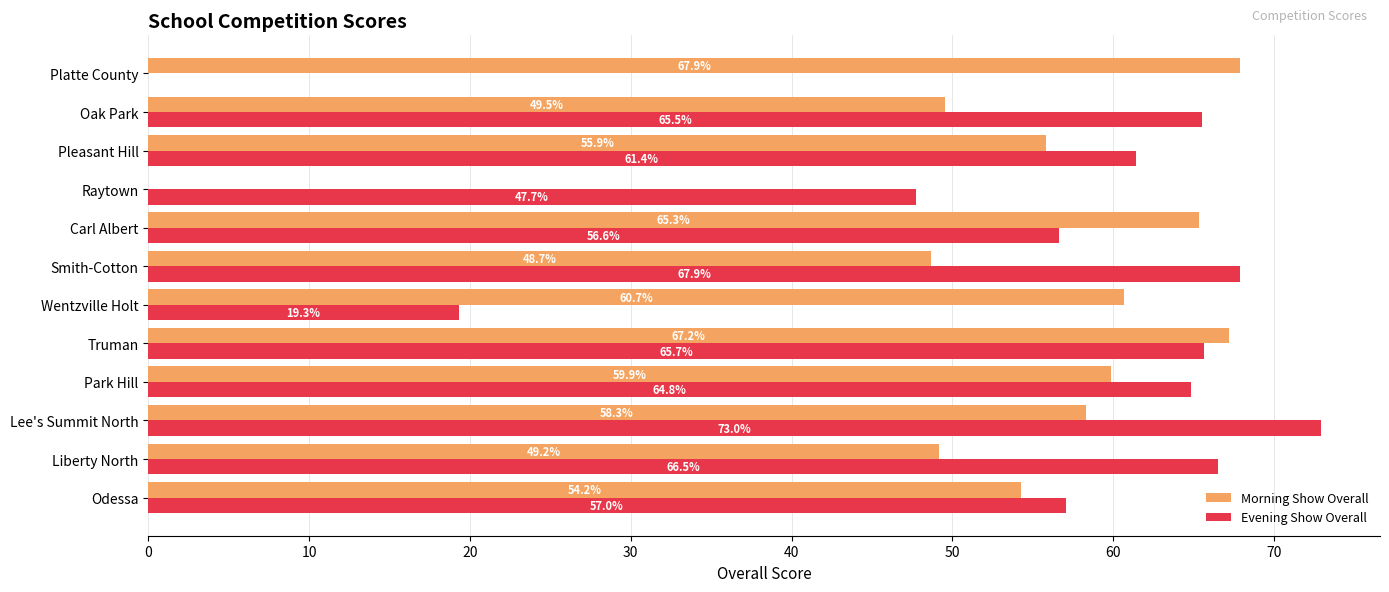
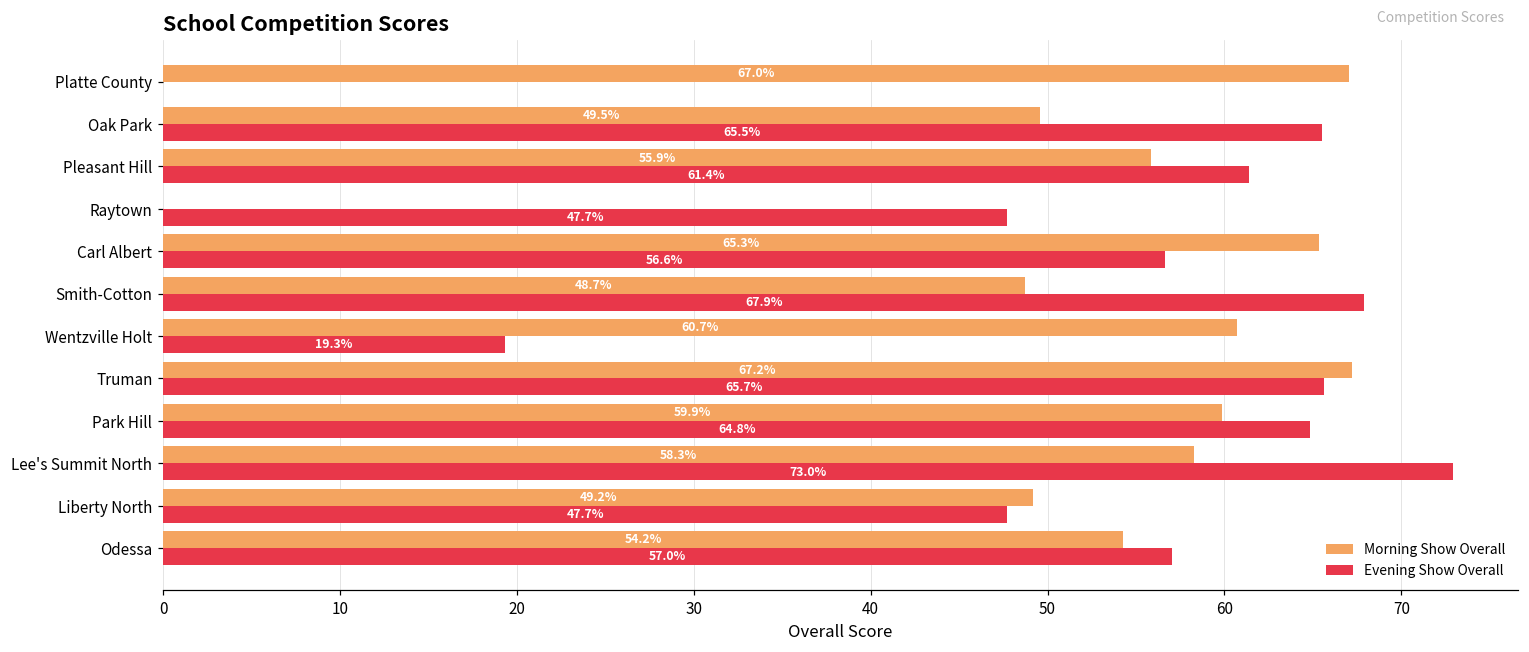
  {
    "Morning Show Overall": {
-     "Platte County": "67.9%",
+     "Platte County": "67.0%",
      "Oak Park": "49.5%",
      "Pleasant Hill": "55.9%",
      "Carl Albert": "65.3%",
      "Smith-Cotton": "48.7%",
      "Wentzville Holt": "60.7%",
      "Truman": "67.2%",
      "Park Hill": "59.9%",
      "Lee's Summit North": "58.3%",
      "Liberty North": "49.2%",
      "Odessa": "54.2%"
    },
    "Evening Show Overall": {
      "Oak Park": "65.5%",
      "Pleasant Hill": "61.4%",
      "Raytown": "47.7%",
      "Carl Albert": "56.6%",
      "Smith-Cotton": "67.9%",
      "Wentzville Holt": "19.3%",
      "Truman": "65.7%",
      "Park Hill": "64.8%",
      "Lee's Summit North": "73.0%",
-     "Liberty North": "66.5%",
+     "Liberty North": "47.7%",
      "Odessa": "57.0%"
    }
  }
